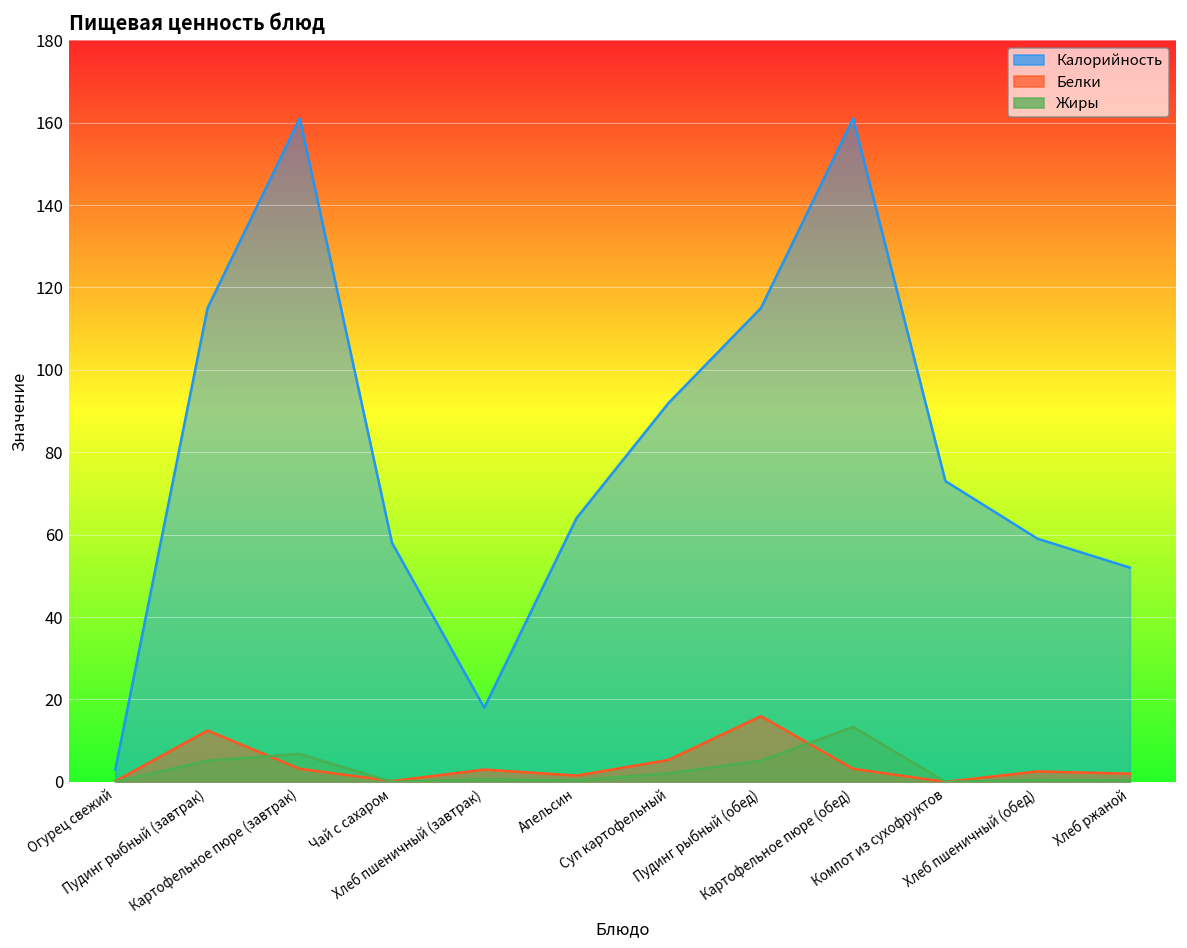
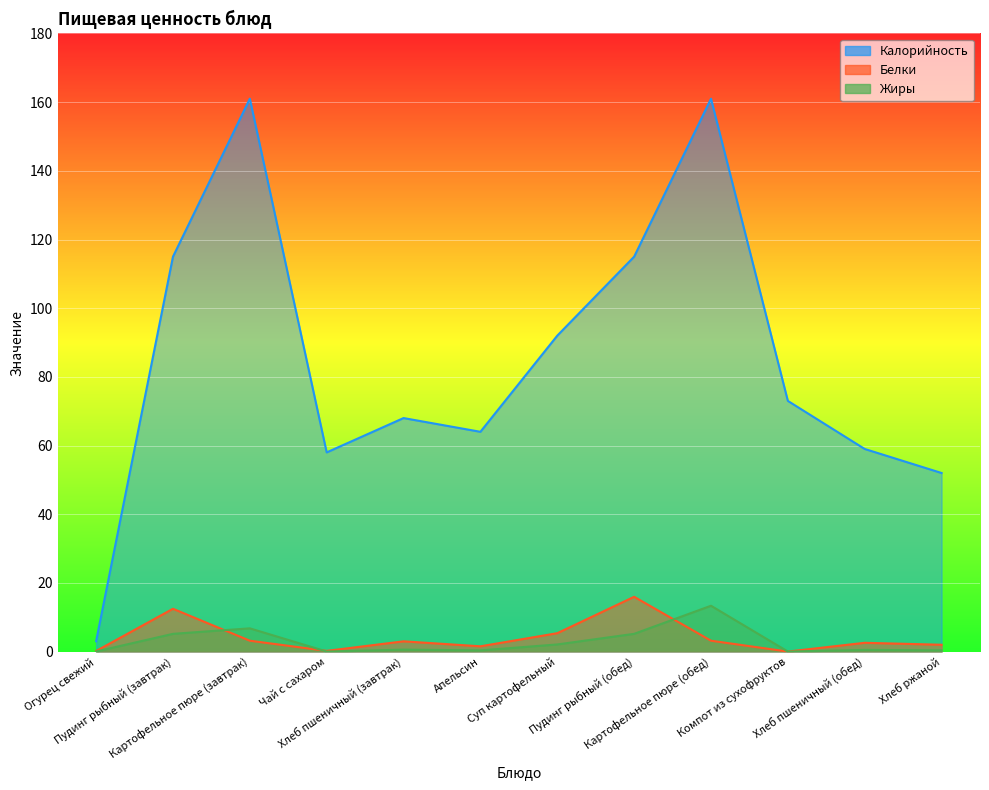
  {
    "Калорийность": {
      "Огурец свежий": 3,
      "Пудинг рыбный (завтрак)": 115,
      "Картофельное пюре (завтрак)": 161,
      "Чай с сахаром": 58,
-     "Хлеб пшеничный (завтрак)": 18,
+     "Хлеб пшеничный (завтрак)": 68,
      "Апельсин": 64,
      "Суп картофельный": 92,
      "Пудинг рыбный (обед)": 115,
      "Картофельное пюре (обед)": 161,
      "Компот из сухофруктов": 73,
      "Хлеб пшеничный (обед)": 59,
      "Хлеб ржаной": 52
    },
    "Белки": {
      "Пудинг рыбный (завтрак)": 12,
      "Картофельное пюре (завтрак)": 3,
      "Хлеб пшеничный (завтрак)": 3,
      "Апельсин": 2,
      "Суп картофельный": 5,
      "Пудинг рыбный (обед)": 16,
      "Картофельное пюре (обед)": 3,
      "Хлеб пшеничный (обед)": 3,
      "Хлеб ржаной": 2
    },
    "Жиры": {
      "Пудинг рыбный (завтрак)": 5,
      "Картофельное пюре (завтрак)": 7,
      "Хлеб пшеничный (завтрак)": 1,
      "Апельсин": 0,
      "Суп картофельный": 2,
      "Пудинг рыбный (обед)": 5,
      "Картофельное пюре (обед)": 13,
      "Хлеб пшеничный (обед)": 0,
      "Хлеб ржаной": 0
    }
  }
